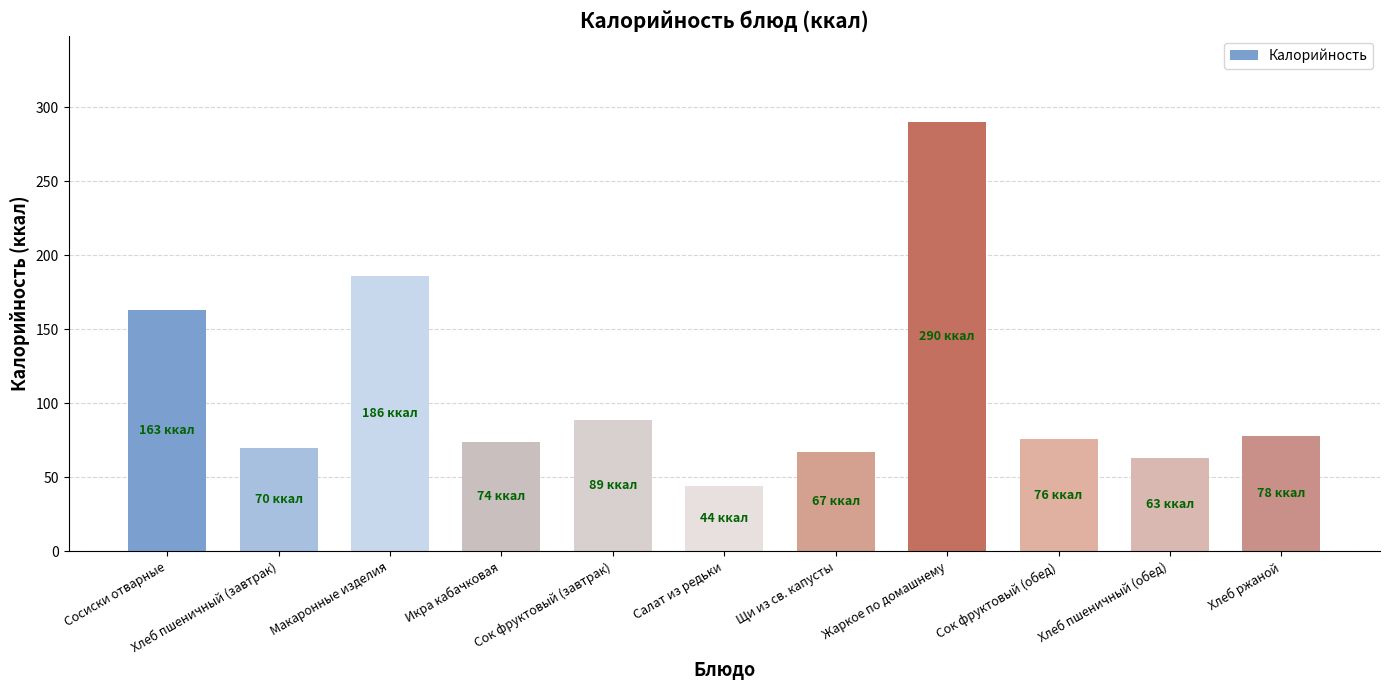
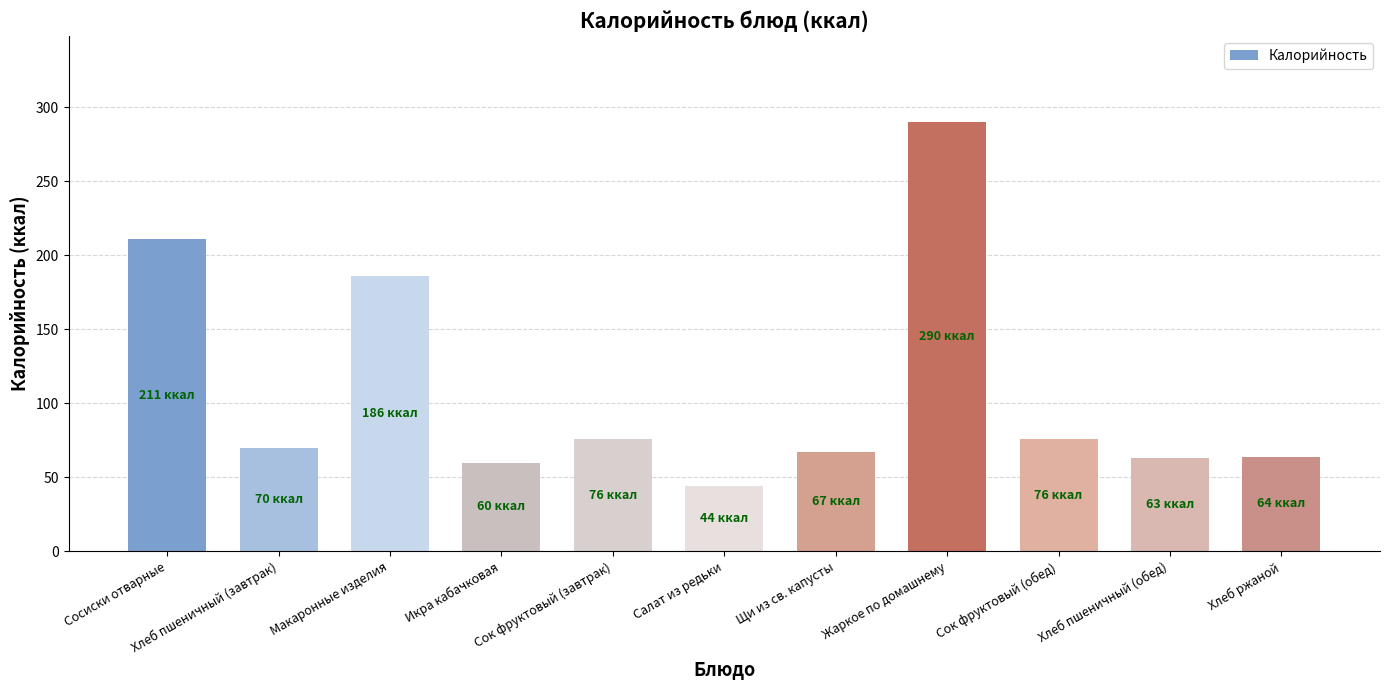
  {
-   "Сосиски отварные": 163,
+   "Сосиски отварные": 211,
    "Хлеб пшеничный (завтрак)": 70,
    "Макаронные изделия": 186,
-   "Икра кабачковая": 74,
-   "Сок фруктовый (завтрак)": 89,
+   "Икра кабачковая": 60,
+   "Сок фруктовый (завтрак)": 76,
    "Салат из редьки": 44,
    "Щи из св. капусты": 67,
    "Жаркое по домашнему": 290,
    "Сок фруктовый (обед)": 76,
    "Хлеб пшеничный (обед)": 63,
-   "Хлеб ржаной": 78
+   "Хлеб ржаной": 64
  }
